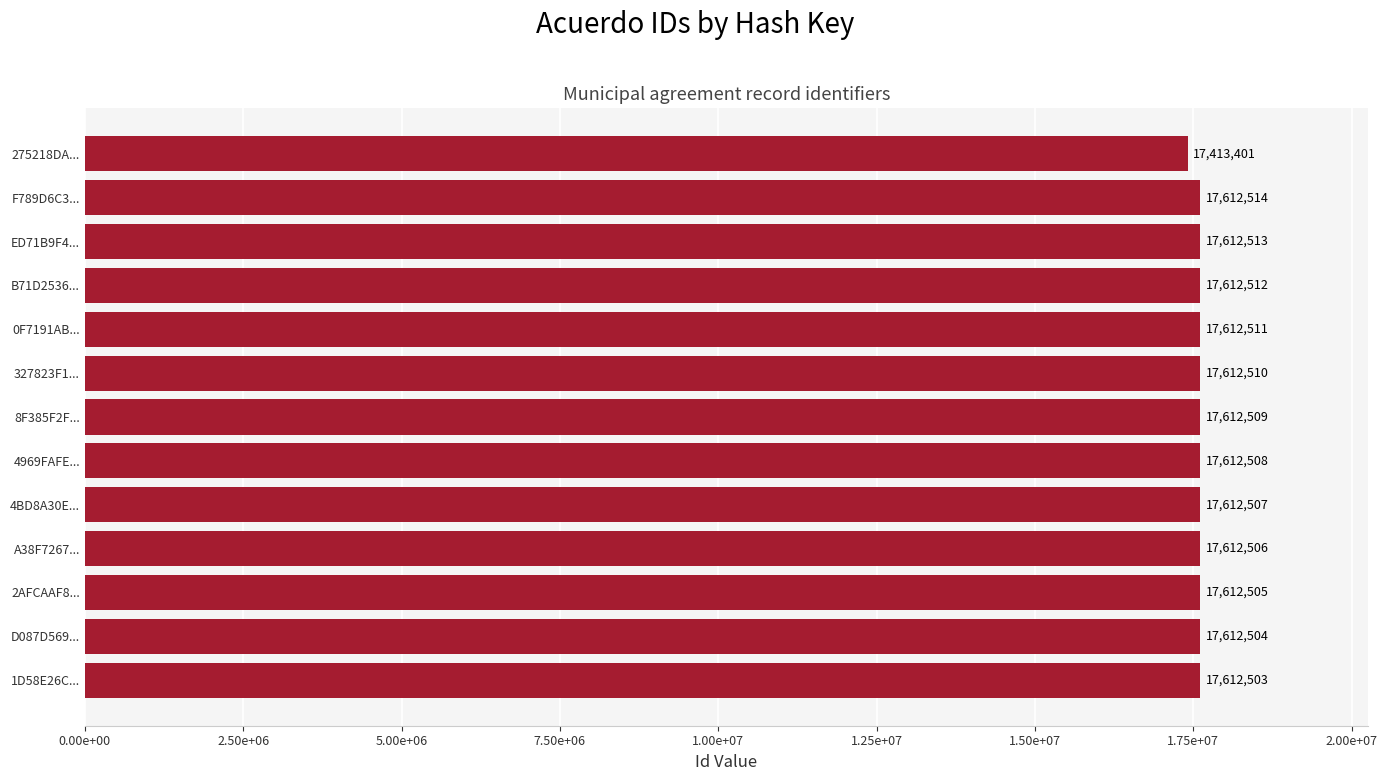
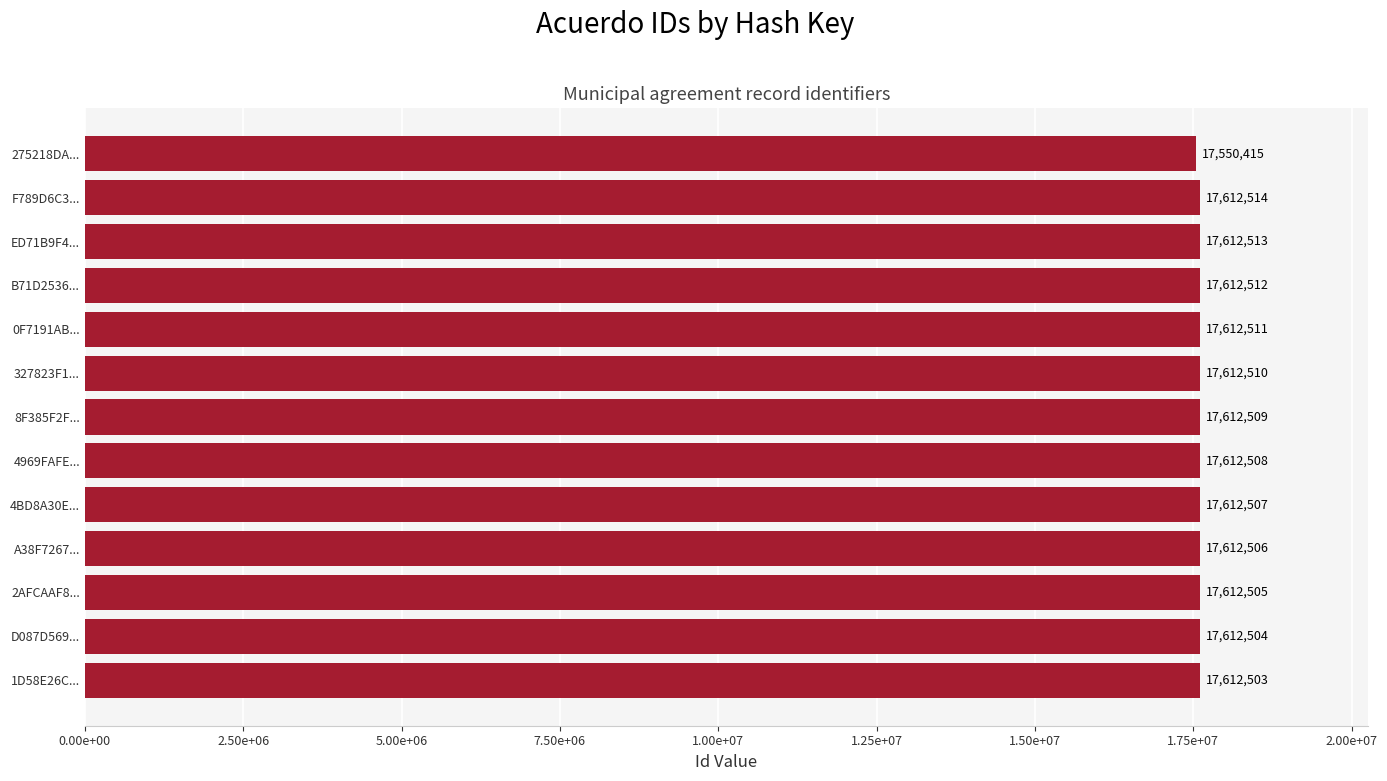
  {
-   "275218DA...": "17,413,401",
+   "275218DA...": "17,550,415",
    "F789D6C3...": "17,612,514",
    "ED71B9F4...": "17,612,513",
    "B71D2536...": "17,612,512",
    "0F7191AB...": "17,612,511",
    "327823F1...": "17,612,510",
    "8F385F2F...": "17,612,509",
    "4969FAFE...": "17,612,508",
    "4BD8A30E...": "17,612,507",
    "A38F7267...": "17,612,506",
    "2AFCAAF8...": "17,612,505",
    "D087D569...": "17,612,504",
    "1D58E26C...": "17,612,503"
  }
